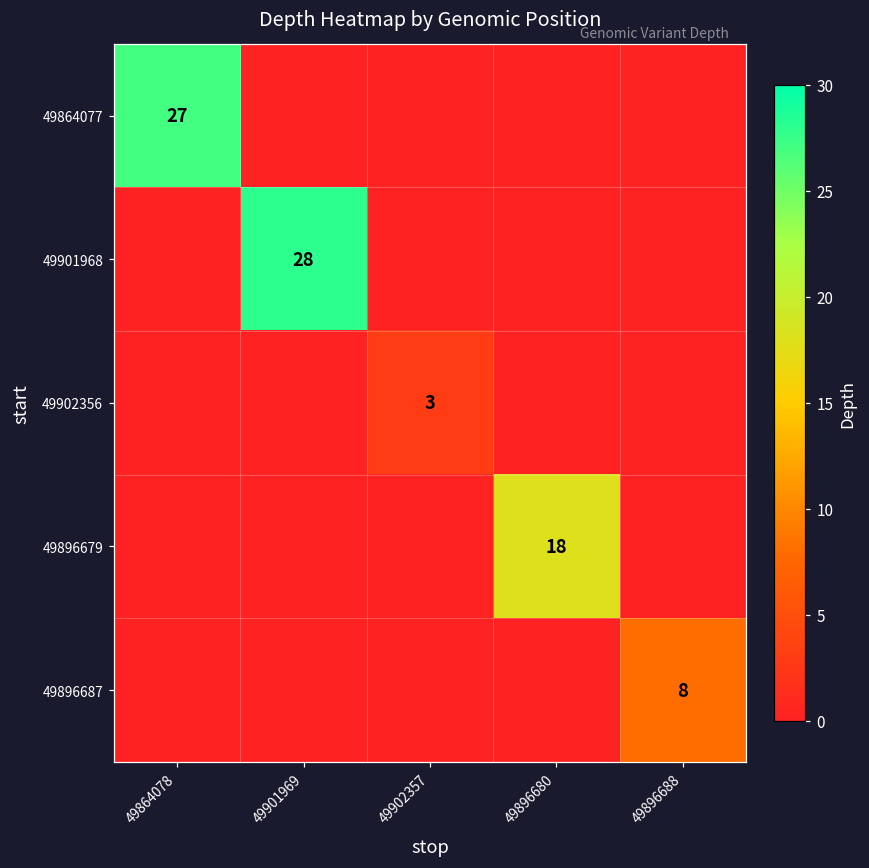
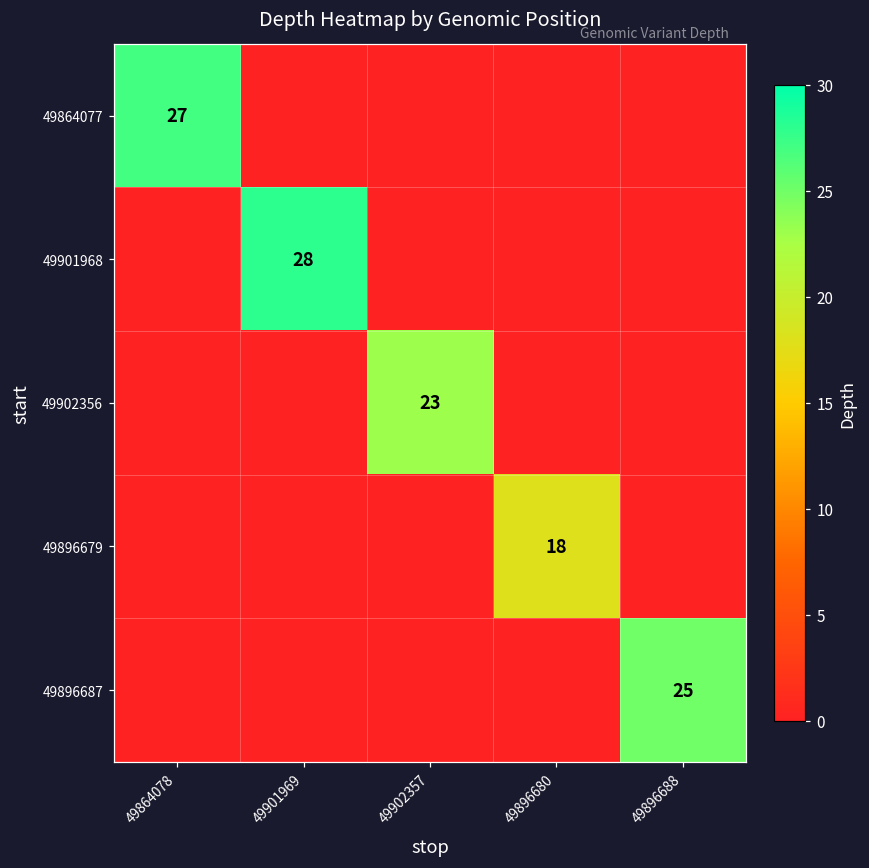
  {
    "49864077": {
      "49864078": 27
    },
    "49901968": {
      "49901969": 28
    },
    "49902356": {
-     "49902357": 3
+     "49902357": 23
    },
    "49896679": {
      "49896680": 18
    },
    "49896687": {
-     "49896688": 8
+     "49896688": 25
    }
  }
